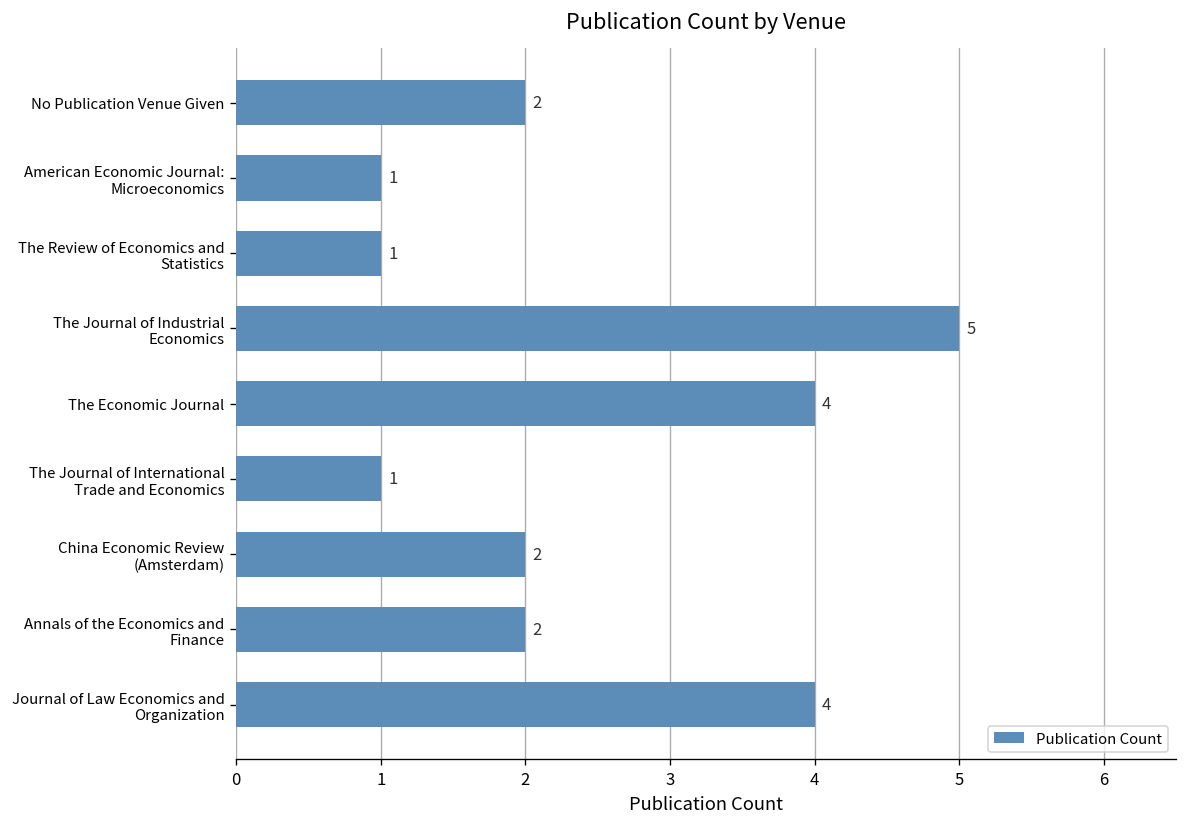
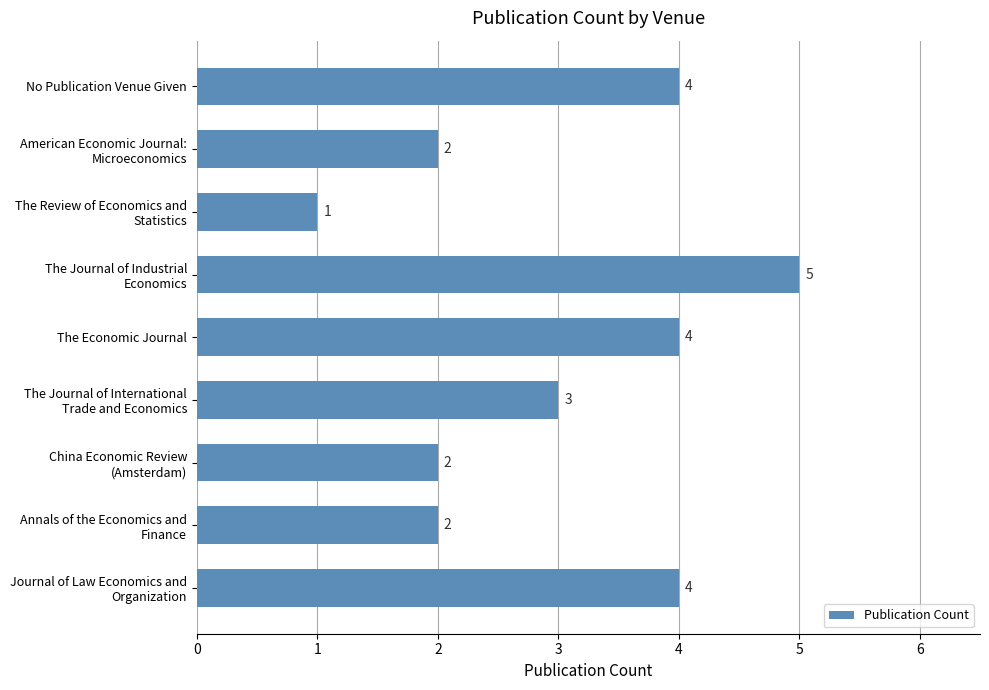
  {
-   "No Publication Venue Given": 2,
-   "American Economic Journal: Microeconomics": 1,
+   "No Publication Venue Given": 4,
+   "American Economic Journal: Microeconomics": 2,
    "The Review of Economics and Statistics": 1,
    "The Journal of Industrial Economics": 5,
    "The Economic Journal": 4,
-   "The Journal of International Trade and Economics": 1,
+   "The Journal of International Trade and Economics": 3,
    "China Economic Review (Amsterdam)": 2,
    "Annals of the Economics and Finance": 2,
    "Journal of Law Economics and Organization": 4
  }
